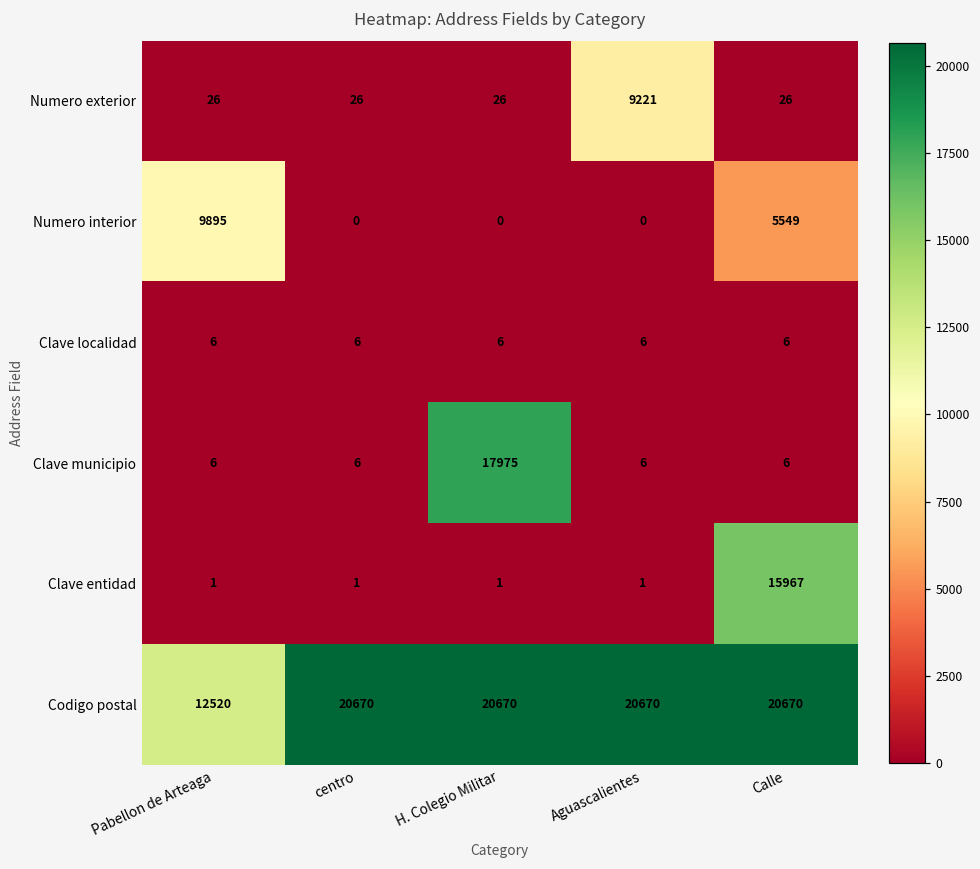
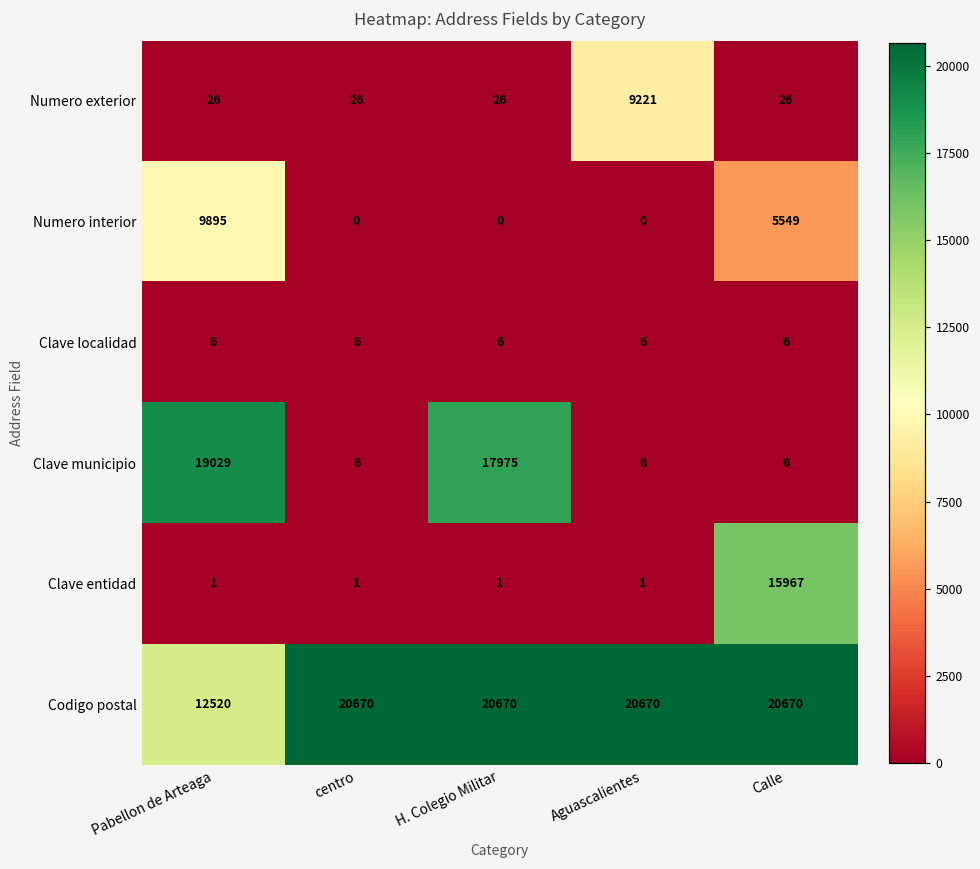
  {
    "Numero exterior": {
      "Pabellon de Arteaga": 26,
      "centro": 26,
      "H. Colegio Militar": 26,
      "Aguascalientes": 9221,
      "Calle": 26
    },
    "Numero interior": {
      "Pabellon de Arteaga": 9895,
      "centro": 0,
      "H. Colegio Militar": 0,
      "Aguascalientes": 0,
      "Calle": 5549
    },
    "Clave localidad": {
      "Pabellon de Arteaga": 6,
      "centro": 6,
      "H. Colegio Militar": 6,
      "Aguascalientes": 6,
      "Calle": 6
    },
    "Clave municipio": {
-     "Pabellon de Arteaga": 6,
+     "Pabellon de Arteaga": 19029,
      "centro": 6,
      "H. Colegio Militar": 17975,
      "Aguascalientes": 6,
      "Calle": 6
    },
    "Clave entidad": {
      "Pabellon de Arteaga": 1,
      "centro": 1,
      "H. Colegio Militar": 1,
      "Aguascalientes": 1,
      "Calle": 15967
    },
    "Codigo postal": {
      "Pabellon de Arteaga": 12520,
      "centro": 20670,
      "H. Colegio Militar": 20670,
      "Aguascalientes": 20670,
      "Calle": 20670
    }
  }
